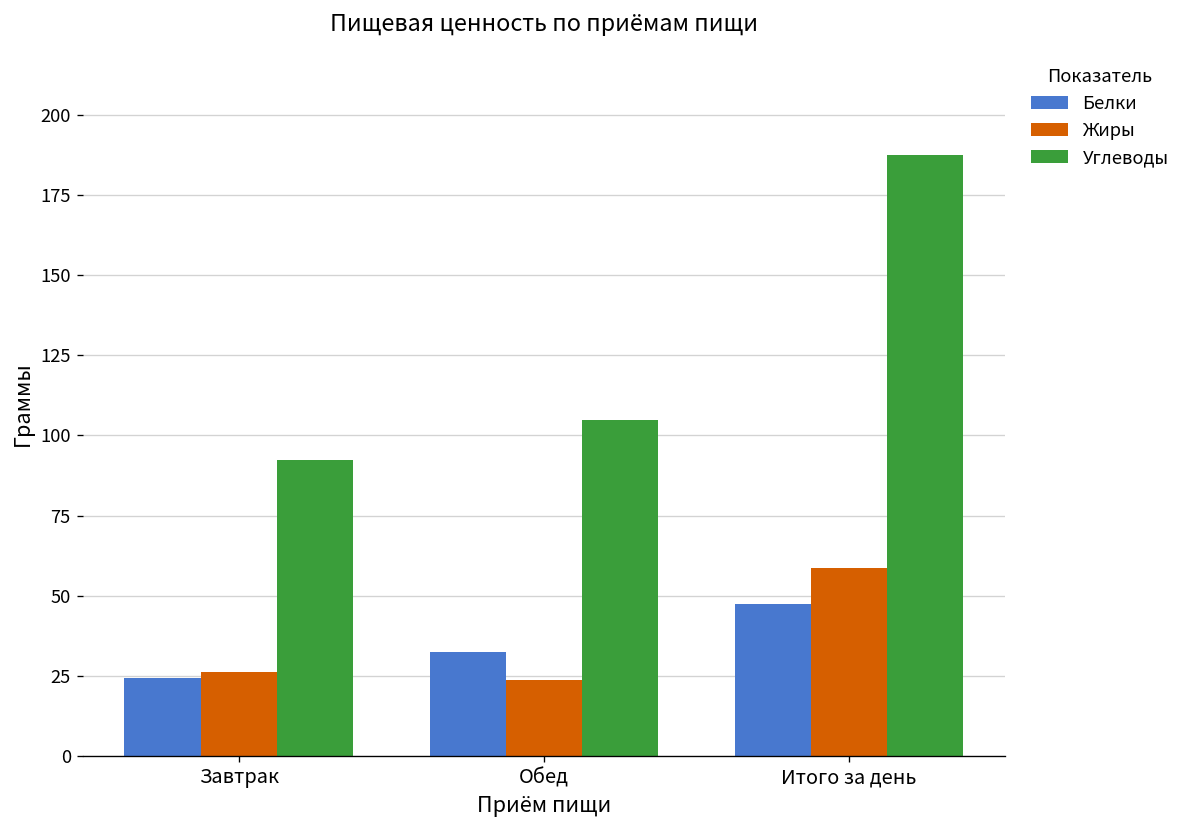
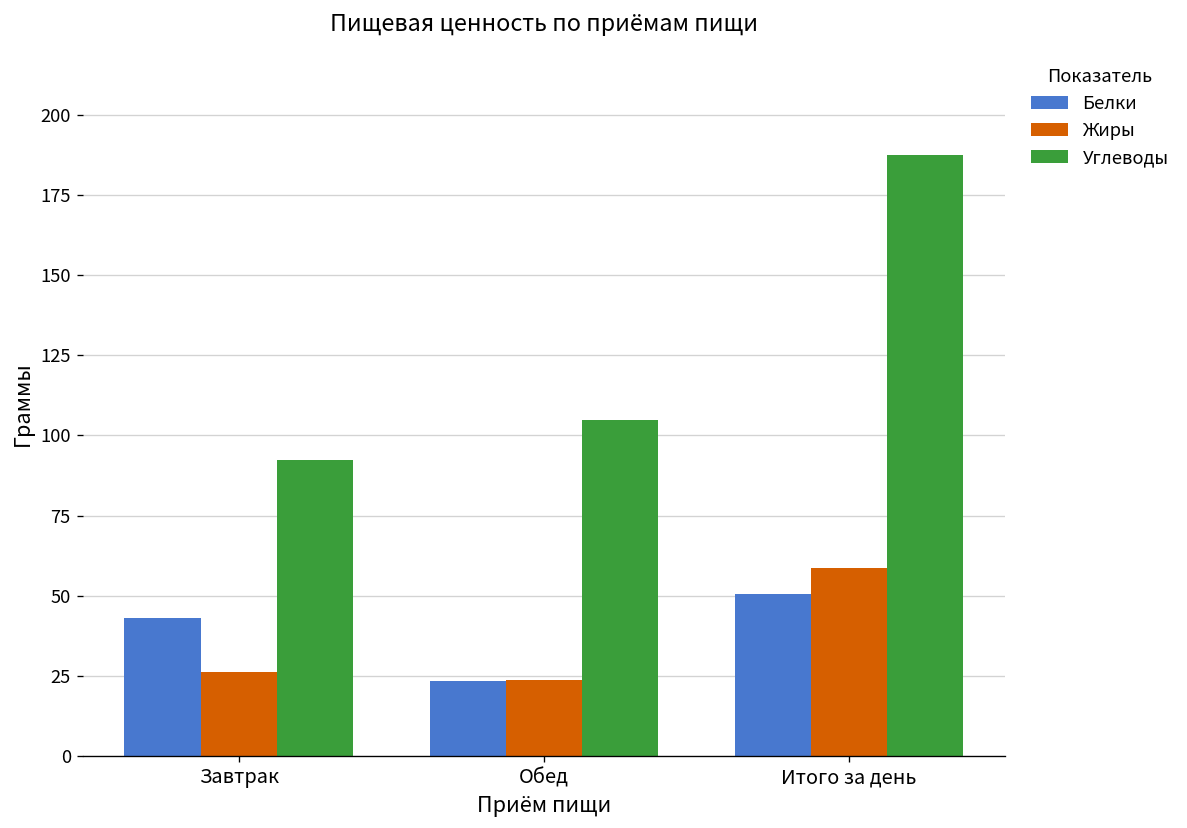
  {
    "Белки": {
-     "Завтрак": 24,
-     "Обед": 32,
-     "Итого за день": 47
+     "Завтрак": 43,
+     "Обед": 23,
+     "Итого за день": 51
    },
    "Жиры": {
      "Завтрак": 26,
      "Обед": 24,
      "Итого за день": 59
    },
    "Углеводы": {
      "Завтрак": 92,
      "Обед": 105,
      "Итого за день": 187
    }
  }
